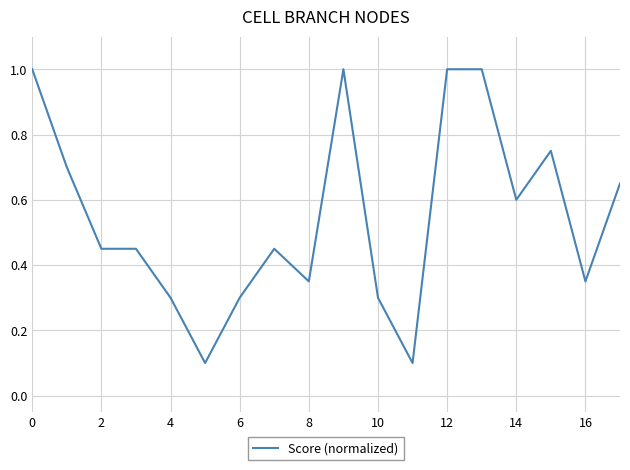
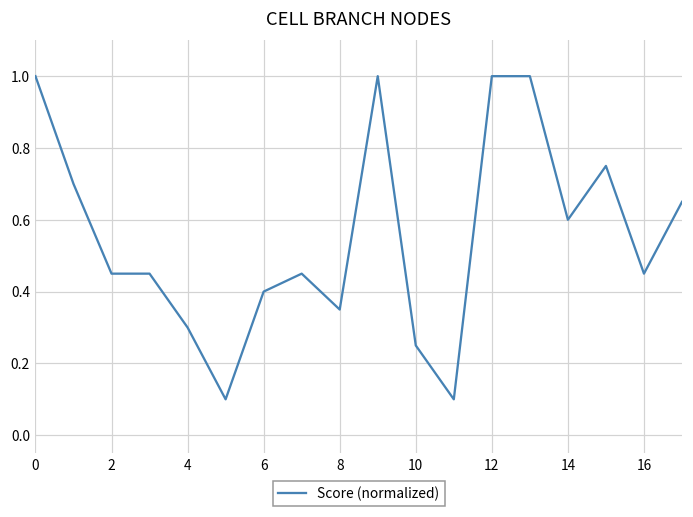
  {
    "0": 1.00,
    "2": 0.45,
    "4": 0.30,
-   "6": 0.30,
+   "6": 0.40,
    "8": 0.35,
-   "10": 0.30,
+   "10": 0.25,
    "12": 1.00,
    "14": 0.60,
-   "16": 0.35
+   "16": 0.45
  }
